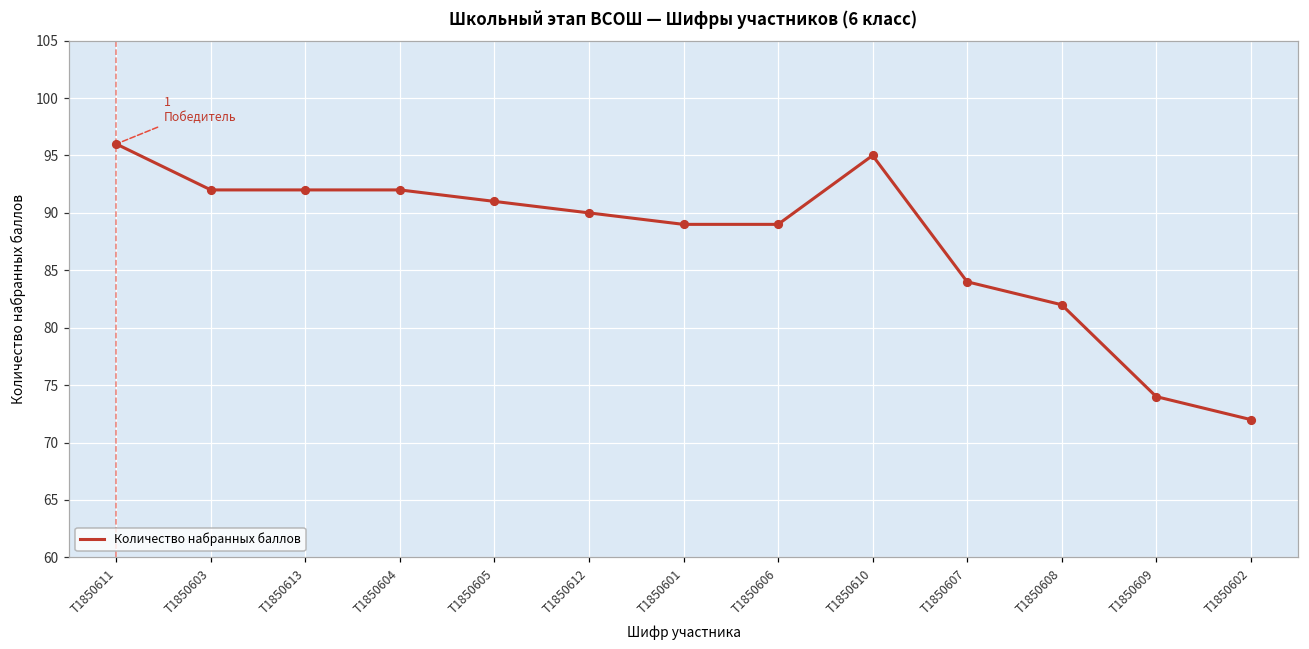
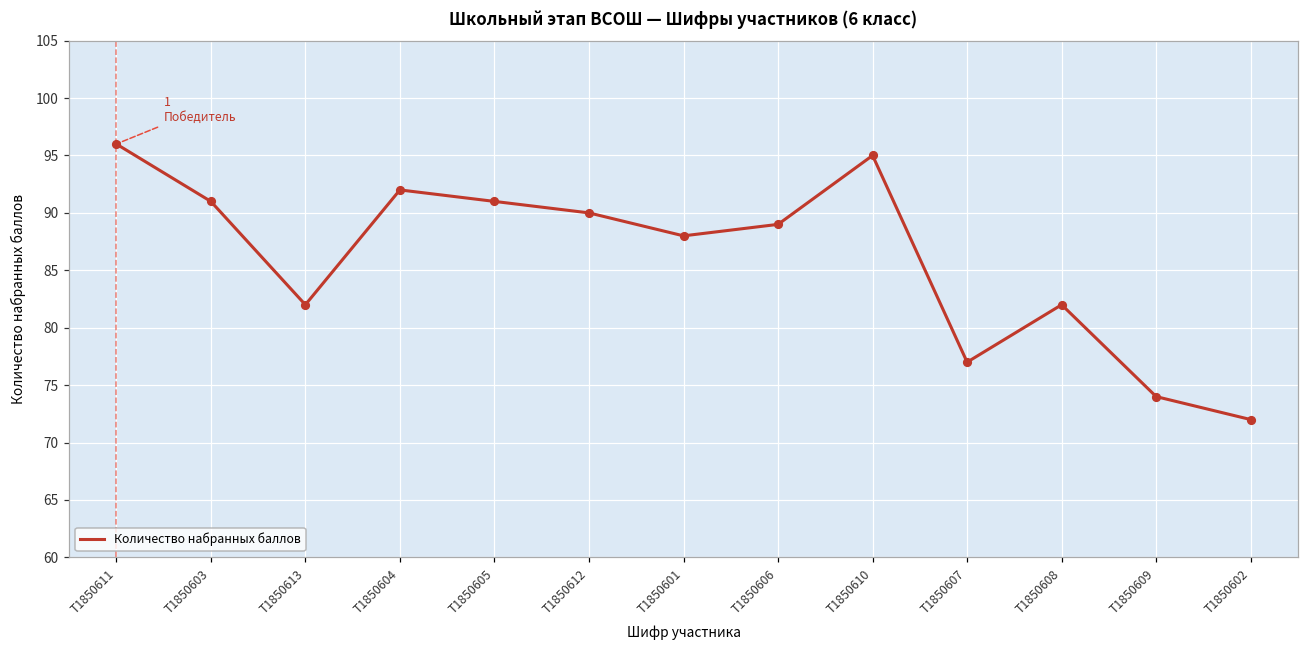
  {
-   "Т1850603": 92,
-   "Т1850613": 92,
+   "Т1850603": 91,
+   "Т1850613": 82,
    "Т1850604": 92,
    "Т1850605": 91,
    "Т1850612": 90,
-   "Т1850601": 89,
+   "Т1850601": 88,
    "Т1850606": 89,
    "Т1850610": 95,
-   "Т1850607": 84,
+   "Т1850607": 77,
    "Т1850608": 82,
    "Т1850609": 74,
    "Т1850602": 72
  }
